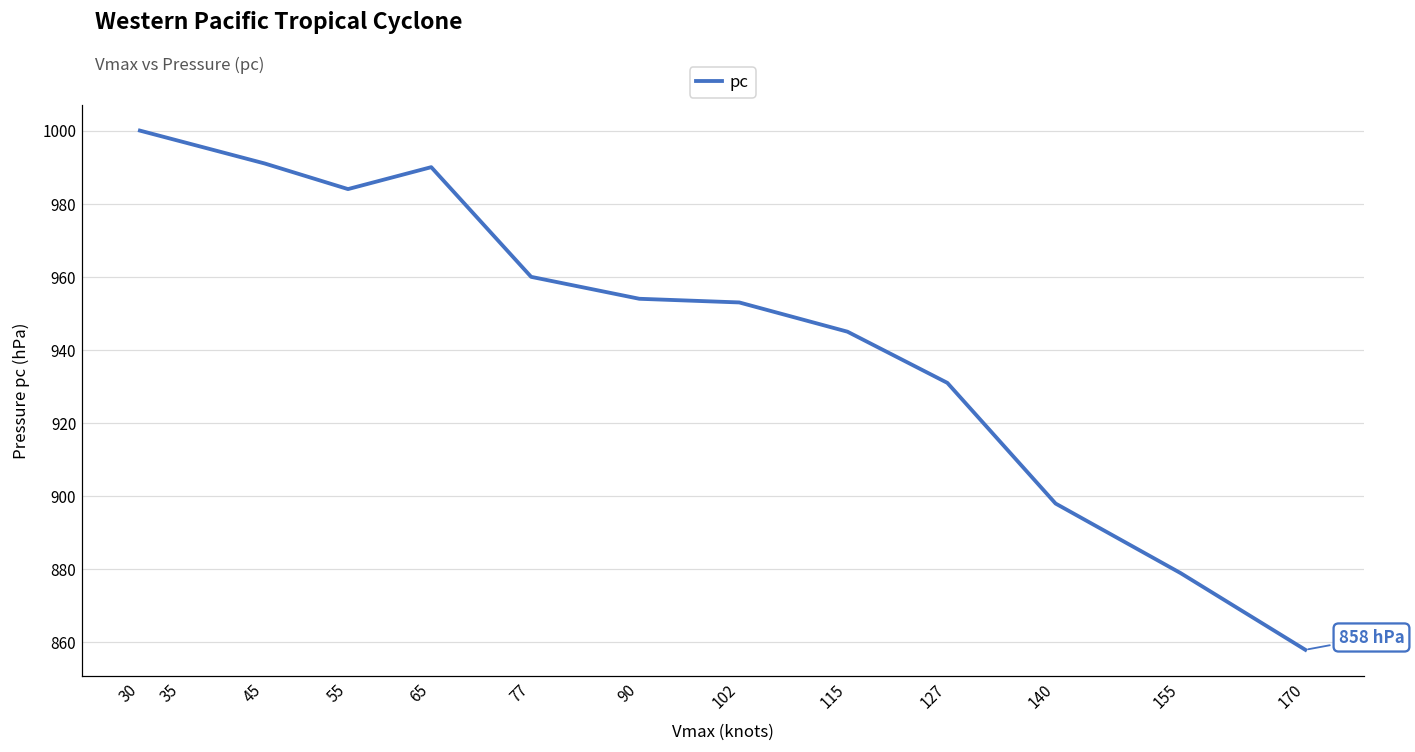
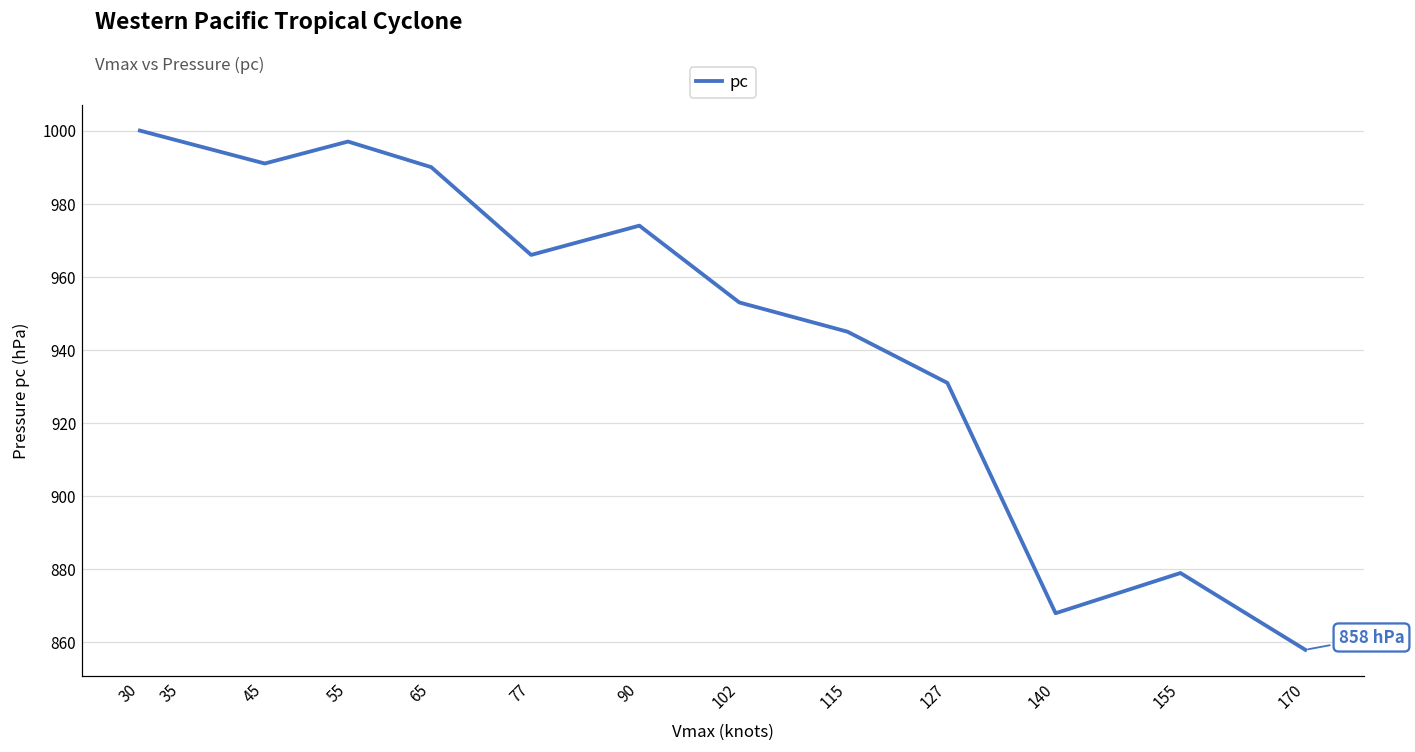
  {
    "30": 1000,
    "35": 997,
    "45": 991,
-   "55": 984,
+   "55": 997,
    "65": 990,
-   "77": 960,
-   "90": 954,
+   "77": 966,
+   "90": 974,
    "102": 953,
    "115": 945,
    "127": 931,
-   "140": 898,
+   "140": 868,
    "155": 879
  }
